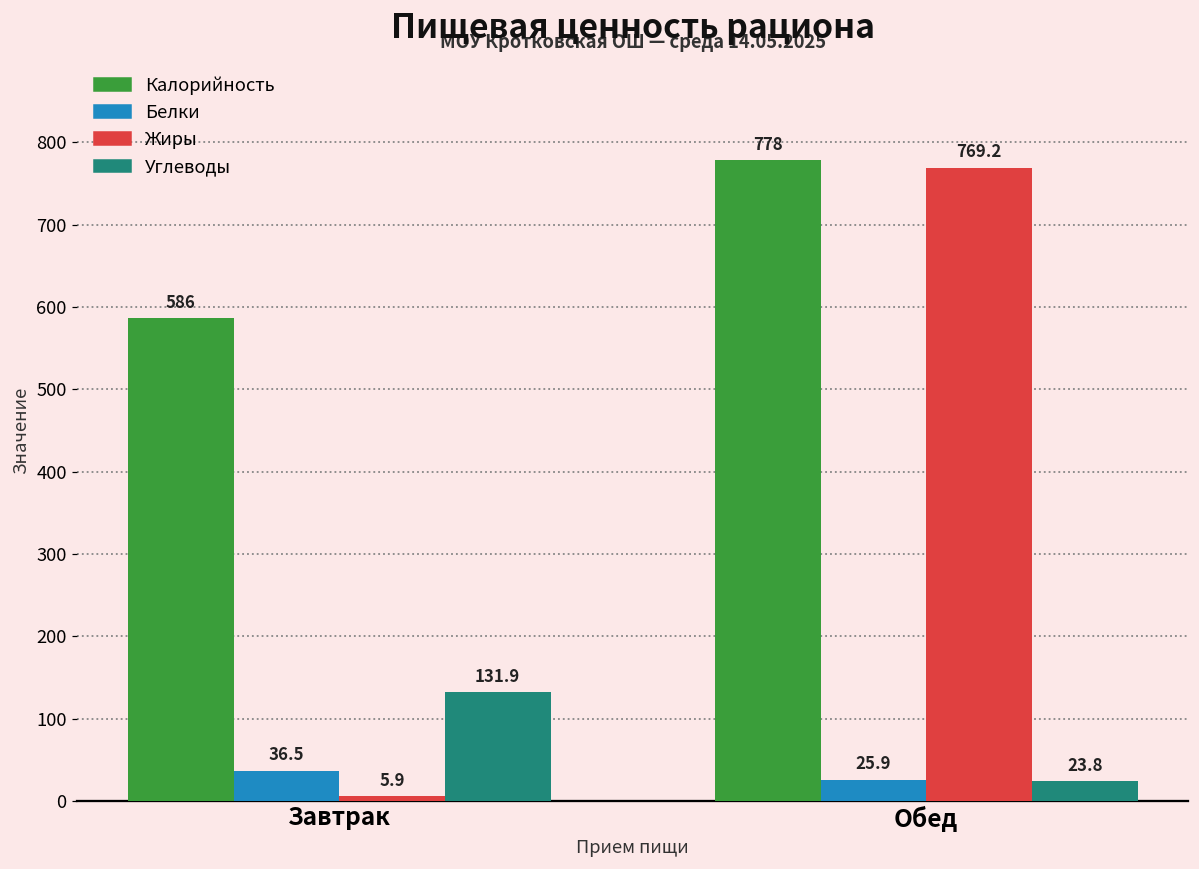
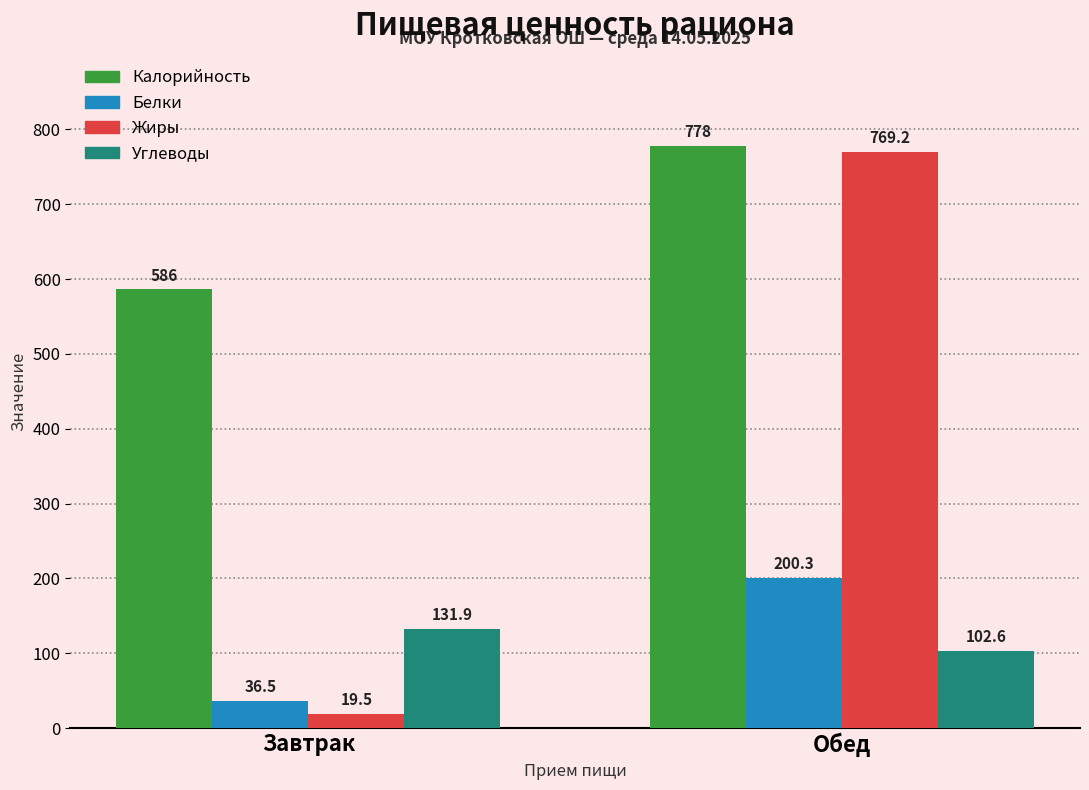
  {
    "Калорийность": {
      "Завтрак": 586,
      "Обед": 778
    },
    "Белки": {
      "Завтрак": 36.5,
-     "Обед": 25.9
+     "Обед": 200.3
    },
    "Жиры": {
-     "Завтрак": 5.9,
+     "Завтрак": 19.5,
      "Обед": 769.2
    },
    "Углеводы": {
      "Завтрак": 131.9,
-     "Обед": 23.8
+     "Обед": 102.6
    }
  }
